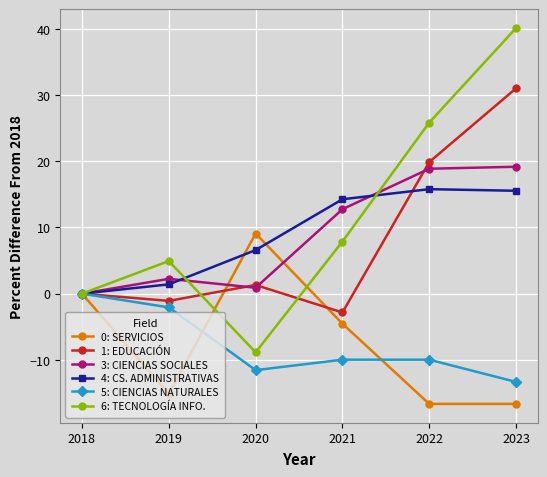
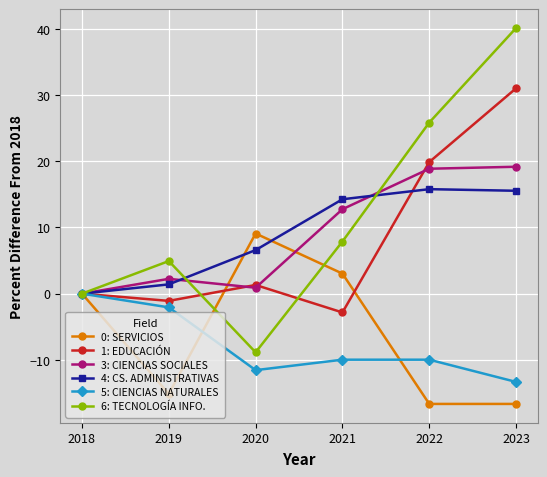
  {
    "0: SERVICIOS": {
      "2020": 9,
-     "2021": -5,
+     "2021": 3,
      "2022": -17,
      "2023": -17
    },
    "1: EDUCACIÓN": {
      "2019": -1,
      "2020": 1,
      "2021": -3,
      "2022": 20,
      "2023": 31
    },
    "3: CIENCIAS SOCIALES": {
      "2019": 2,
      "2020": 1,
      "2021": 13,
      "2022": 19,
      "2023": 19
    },
    "4: CS. ADMINISTRATIVAS": {
      "2019": 1,
      "2020": 7,
      "2021": 14,
      "2022": 16,
      "2023": 16
    },
    "5: CIENCIAS NATURALES": {
      "2019": -2,
      "2020": -12,
      "2021": -10,
      "2022": -10,
      "2023": -13
    },
    "6: TECNOLOGÍA INFO.": {
      "2019": 5,
      "2020": -9,
      "2021": 8,
      "2022": 26,
      "2023": 40
    }
  }
